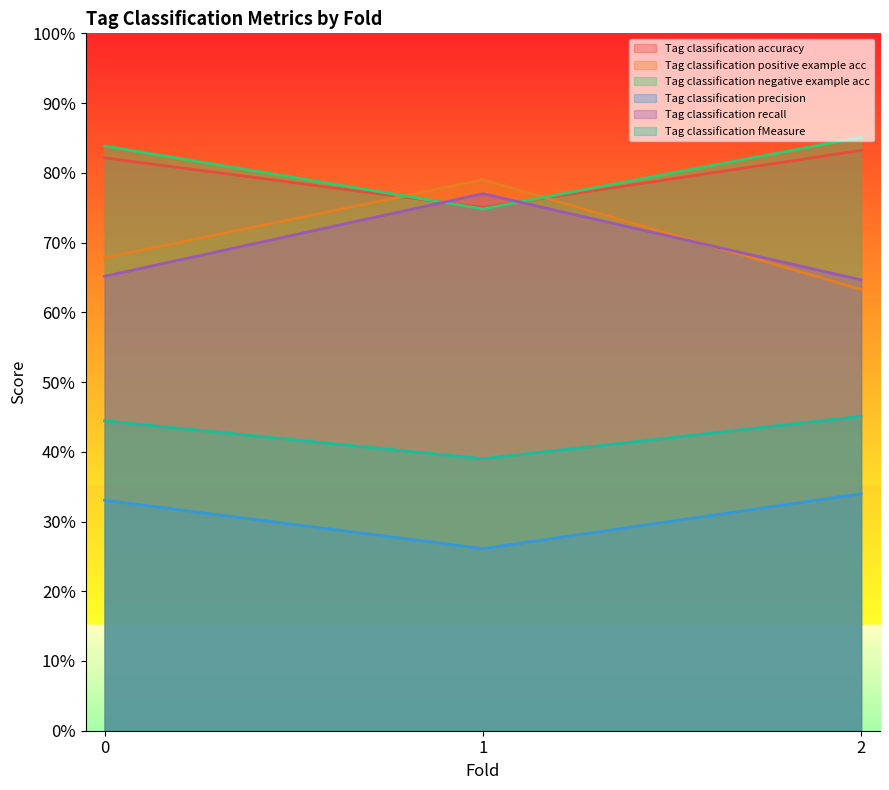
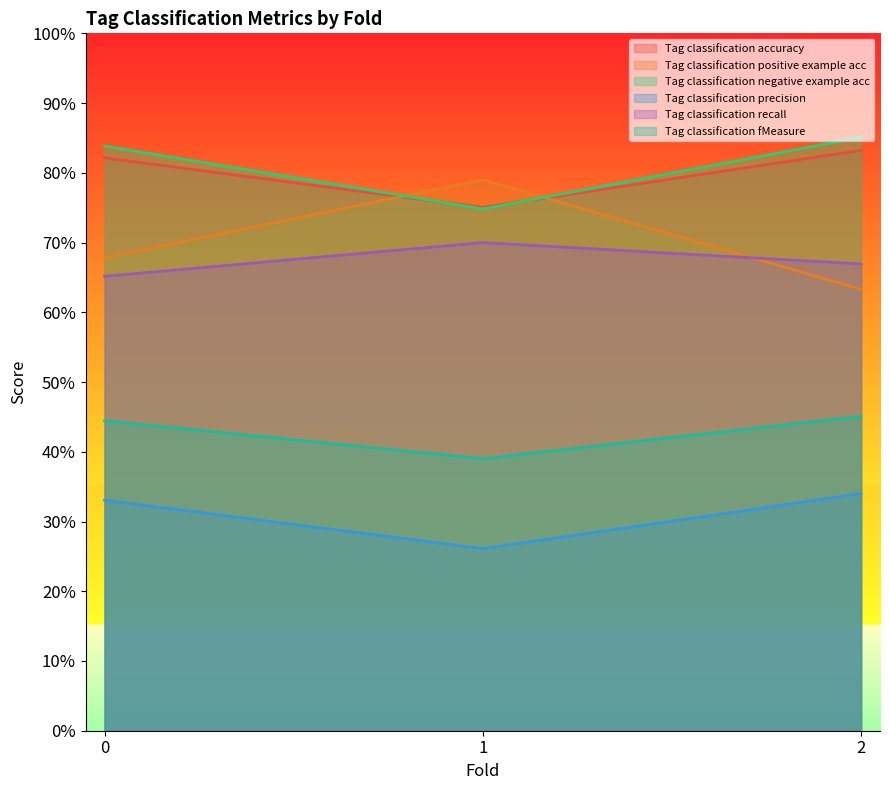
  {
    "Tag classification recall": {
      "0": "65%",
-     "1": "77%",
-     "2": "65%"
+     "1": "70%",
+     "2": "67%"
    }
  }
